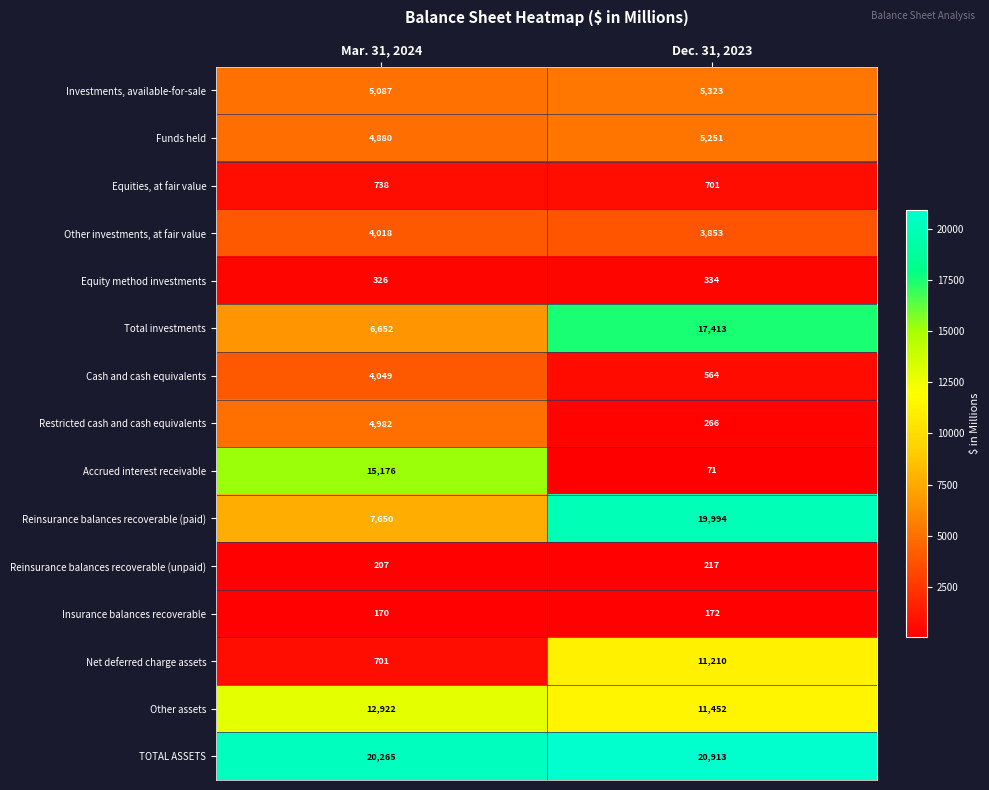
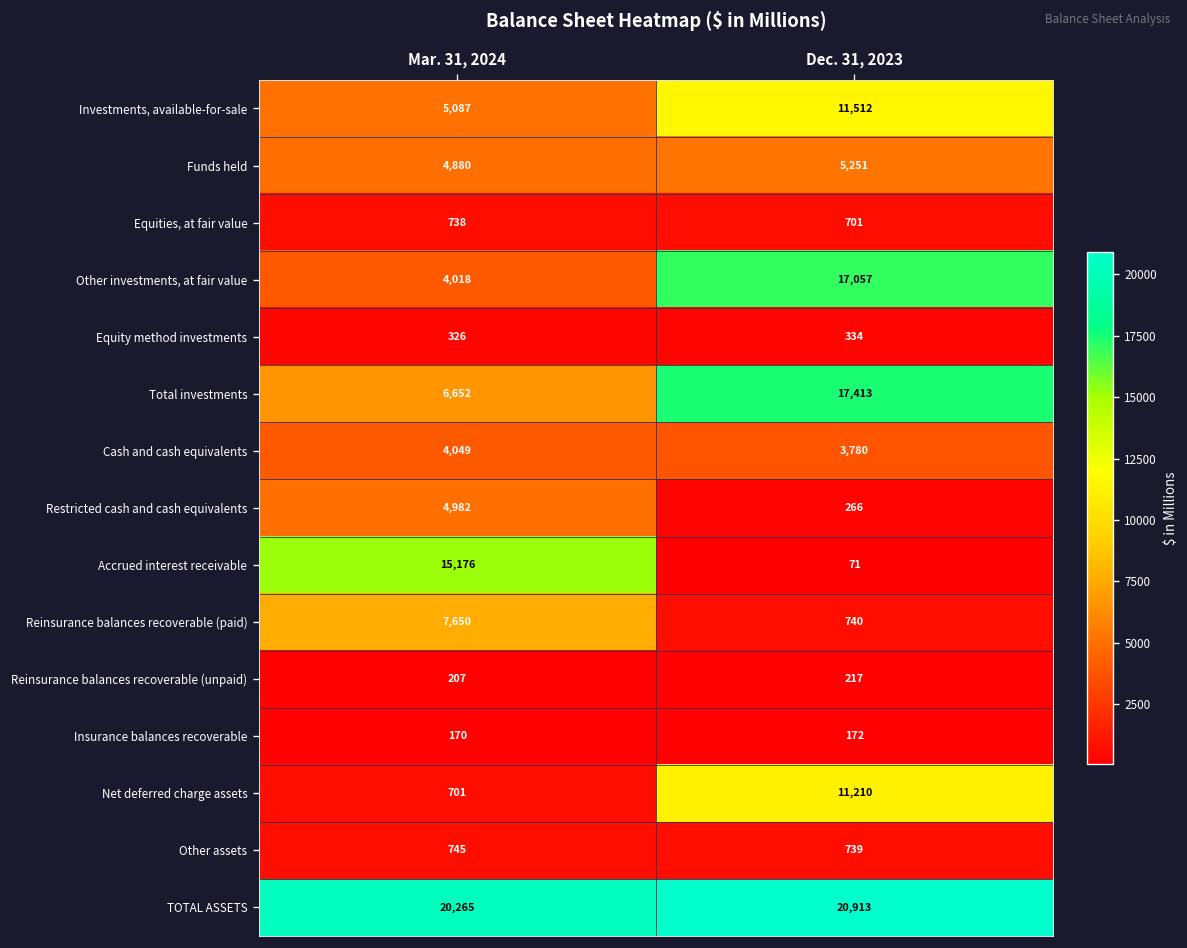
  {
    "Investments, available-for-sale": {
      "Mar. 31, 2024": "5,087",
-     "Dec. 31, 2023": "5,323"
+     "Dec. 31, 2023": "11,512"
    },
    "Funds held": {
      "Mar. 31, 2024": "4,880",
      "Dec. 31, 2023": "5,251"
    },
    "Equities, at fair value": {
      "Mar. 31, 2024": "738",
      "Dec. 31, 2023": "701"
    },
    "Other investments, at fair value": {
      "Mar. 31, 2024": "4,018",
-     "Dec. 31, 2023": "3,853"
+     "Dec. 31, 2023": "17,057"
    },
    "Equity method investments": {
      "Mar. 31, 2024": "326",
      "Dec. 31, 2023": "334"
    },
    "Total investments": {
      "Mar. 31, 2024": "6,652",
      "Dec. 31, 2023": "17,413"
    },
    "Cash and cash equivalents": {
      "Mar. 31, 2024": "4,049",
-     "Dec. 31, 2023": "564"
+     "Dec. 31, 2023": "3,780"
    },
    "Restricted cash and cash equivalents": {
      "Mar. 31, 2024": "4,982",
      "Dec. 31, 2023": "266"
    },
    "Accrued interest receivable": {
      "Mar. 31, 2024": "15,176",
      "Dec. 31, 2023": "71"
    },
    "Reinsurance balances recoverable (paid)": {
      "Mar. 31, 2024": "7,650",
-     "Dec. 31, 2023": "19,994"
+     "Dec. 31, 2023": "740"
    },
    "Reinsurance balances recoverable (unpaid)": {
      "Mar. 31, 2024": "207",
      "Dec. 31, 2023": "217"
    },
    "Insurance balances recoverable": {
      "Mar. 31, 2024": "170",
      "Dec. 31, 2023": "172"
    },
    "Net deferred charge assets": {
      "Mar. 31, 2024": "701",
      "Dec. 31, 2023": "11,210"
    },
    "Other assets": {
-     "Mar. 31, 2024": "12,922",
-     "Dec. 31, 2023": "11,452"
+     "Mar. 31, 2024": "745",
+     "Dec. 31, 2023": "739"
    },
    "TOTAL ASSETS": {
      "Mar. 31, 2024": "20,265",
      "Dec. 31, 2023": "20,913"
    }
  }
